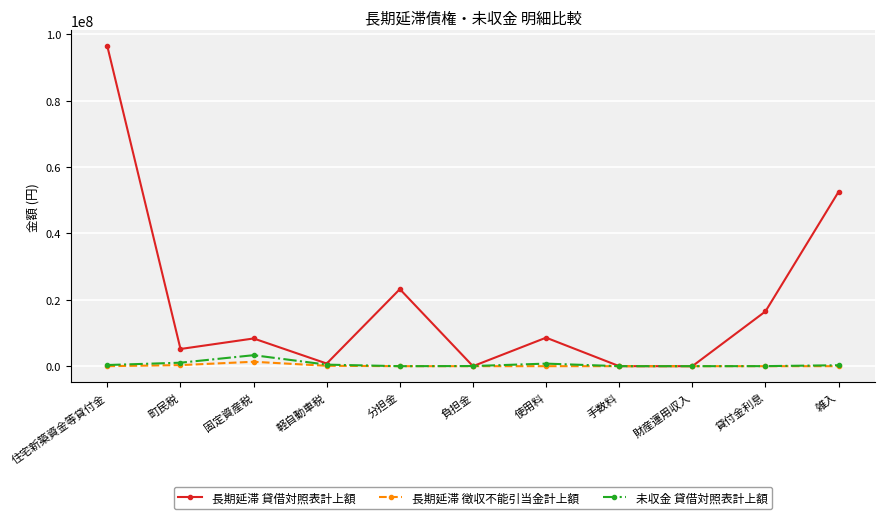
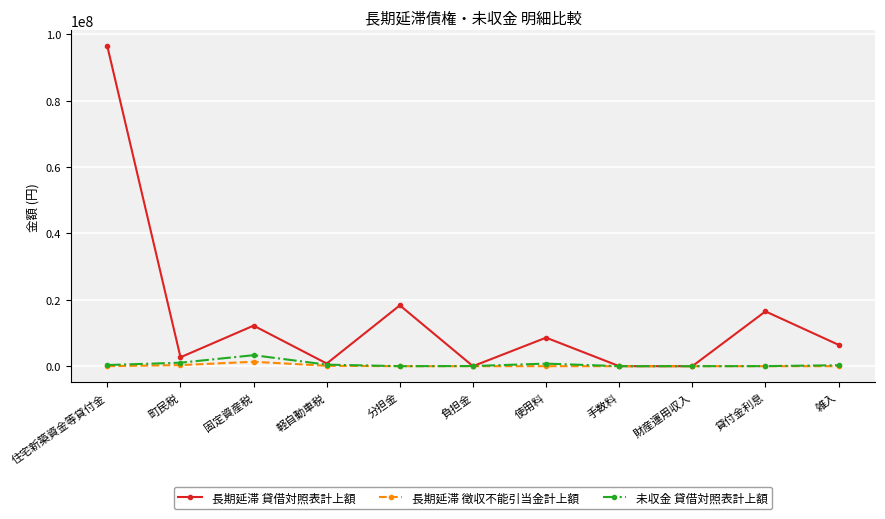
  {
    "長期延滞 貸借対照表計上額": {
      "住宅新築資金等貸付金": 96000000,
-     "町民税": 5000000,
-     "固定資産税": 8000000,
-     "分担金": 23000000,
+     "町民税": 3000000,
+     "固定資産税": 12000000,
+     "分担金": 18000000,
      "使用料": 9000000,
      "貸付金利息": 17000000,
-     "雑入": 53000000
+     "雑入": 6000000
    },
    "長期延滞 徴収不能引当金計上額": {
      "固定資産税": 1000000,
      "使用料": 0
    },
    "未収金 貸借対照表計上額": {
      "固定資産税": 3000000,
      "使用料": 1000000
    }
  }
